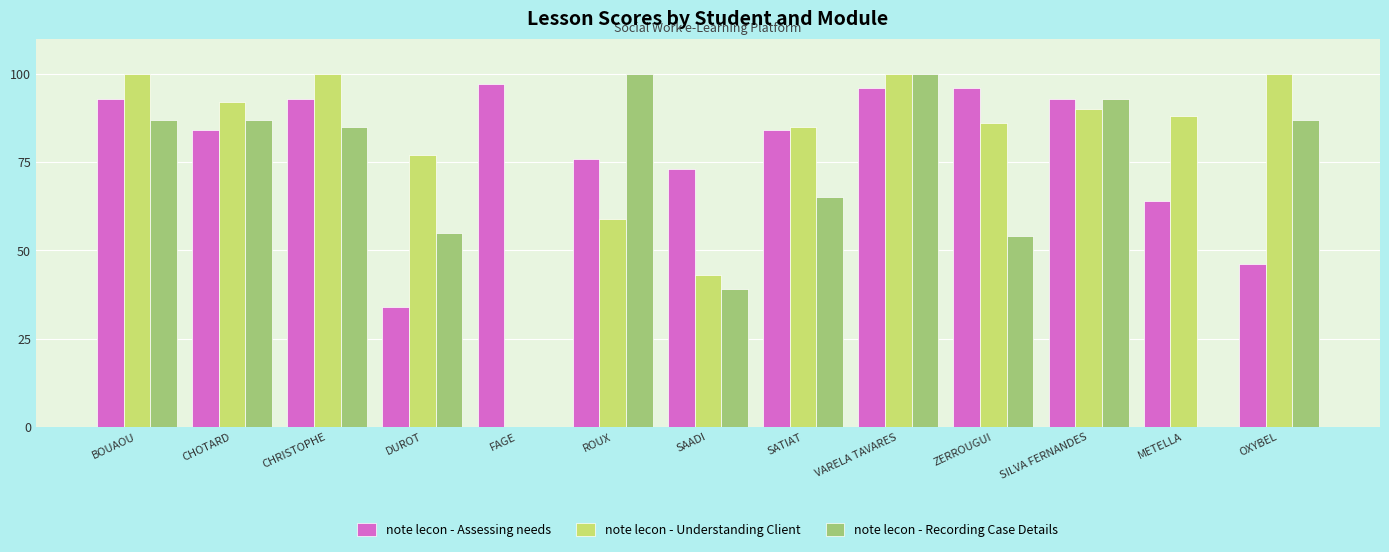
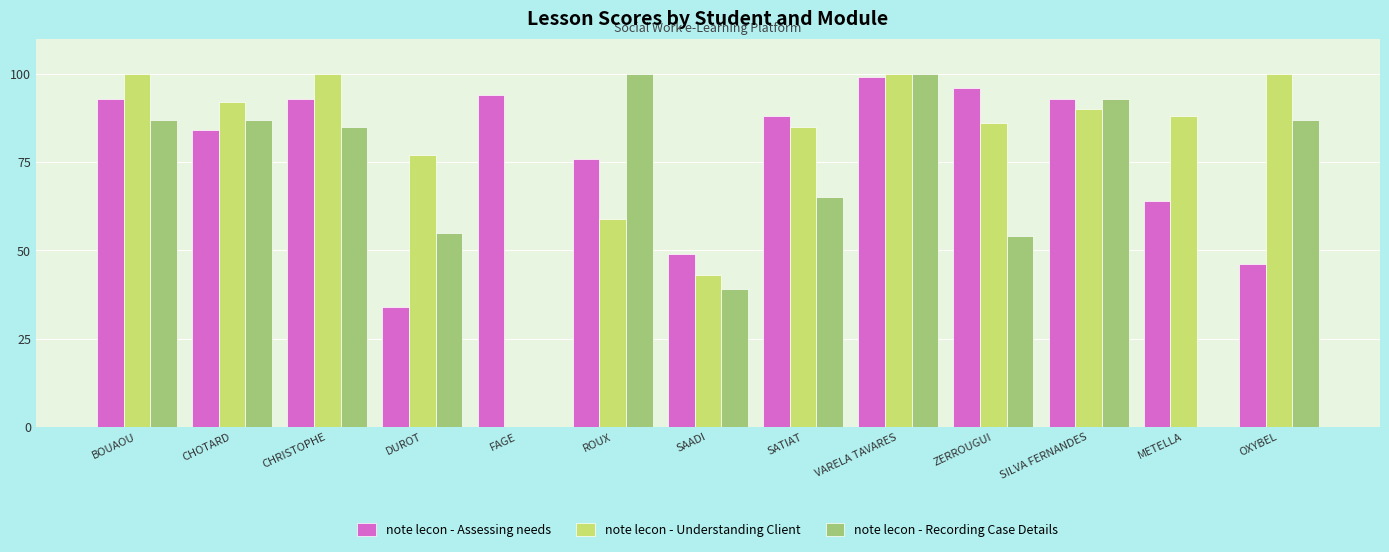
  {
    "note lecon - Assessing needs": {
      "BOUAOU": 93,
      "CHOTARD": 84,
      "CHRISTOPHE": 93,
      "DUROT": 34,
-     "FAGE": 97,
+     "FAGE": 94,
      "ROUX": 76,
-     "SAADI": 73,
-     "SATIAT": 84,
-     "VARELA TAVARES": 96,
+     "SAADI": 49,
+     "SATIAT": 88,
+     "VARELA TAVARES": 99,
      "ZERROUGUI": 96,
      "SILVA FERNANDES": 93,
      "METELLA": 64,
      "OXYBEL": 46
    }
  }
